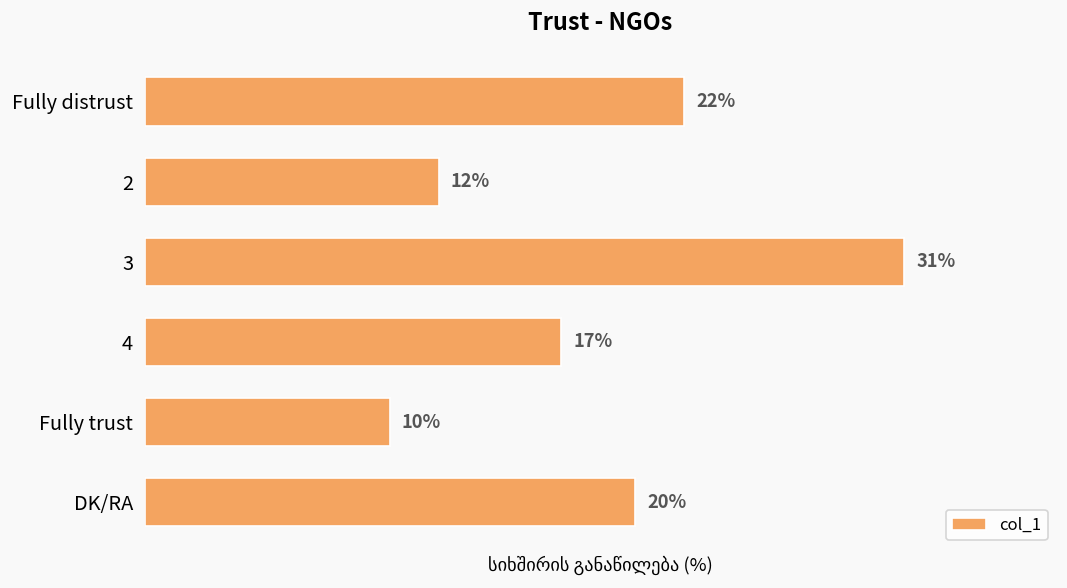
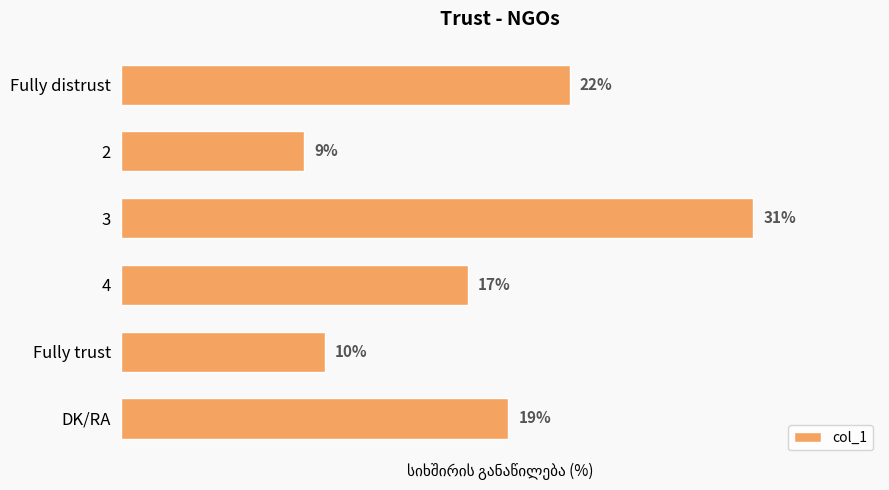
  {
    "Fully distrust": "22%",
-   "2": "12%",
+   "2": "9%",
    "3": "31%",
    "4": "17%",
    "Fully trust": "10%",
-   "DK/RA": "20%"
+   "DK/RA": "19%"
  }
